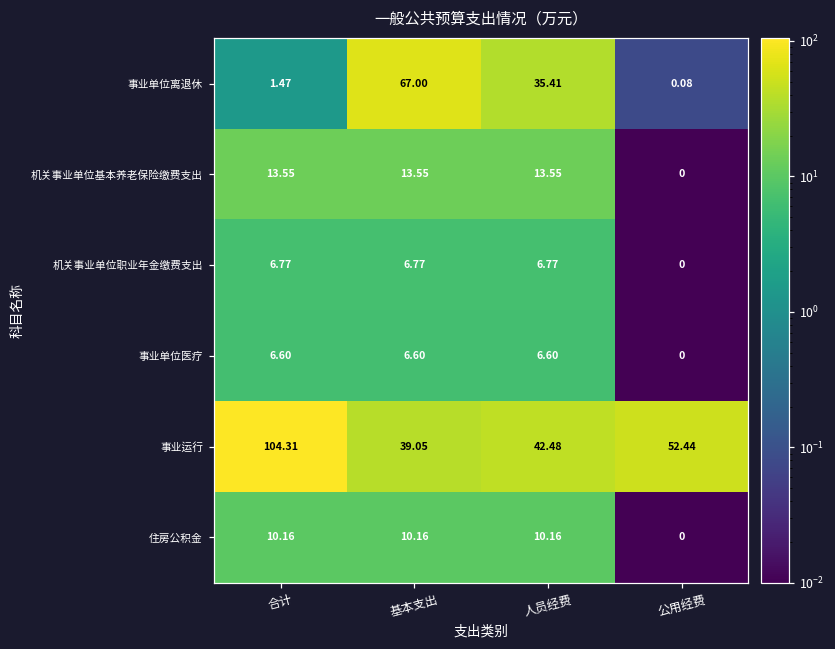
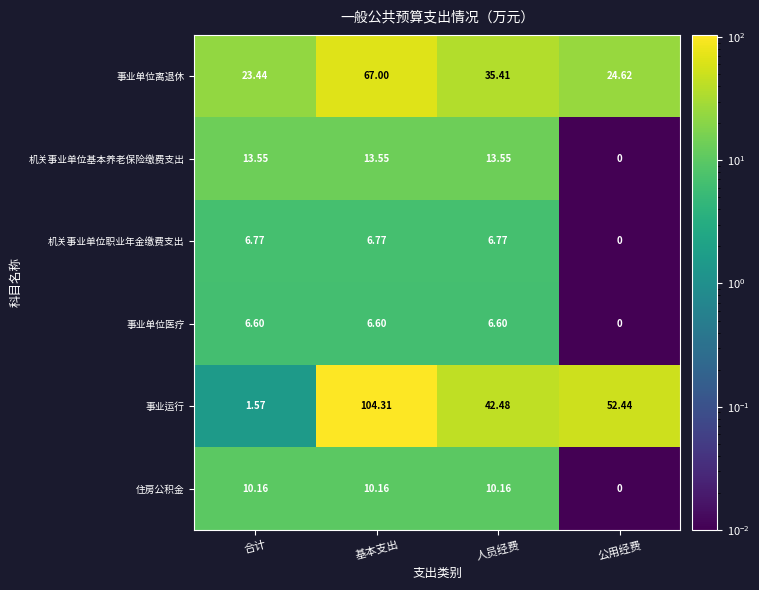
  {
    "事业单位离退休": {
-     "合计": 1.47,
+     "合计": 23.44,
      "基本支出": 67.00,
      "人员经费": 35.41,
-     "公用经费": 0.08
+     "公用经费": 24.62
    },
    "机关事业单位基本养老保险缴费支出": {
      "合计": 13.55,
      "基本支出": 13.55,
      "人员经费": 13.55,
      "公用经费": 0
    },
    "机关事业单位职业年金缴费支出": {
      "合计": 6.77,
      "基本支出": 6.77,
      "人员经费": 6.77,
      "公用经费": 0
    },
    "事业单位医疗": {
      "合计": 6.60,
      "基本支出": 6.60,
      "人员经费": 6.60,
      "公用经费": 0
    },
    "事业运行": {
-     "合计": 104.31,
-     "基本支出": 39.05,
+     "合计": 1.57,
+     "基本支出": 104.31,
      "人员经费": 42.48,
      "公用经费": 52.44
    },
    "住房公积金": {
      "合计": 10.16,
      "基本支出": 10.16,
      "人员经费": 10.16,
      "公用经费": 0
    }
  }
